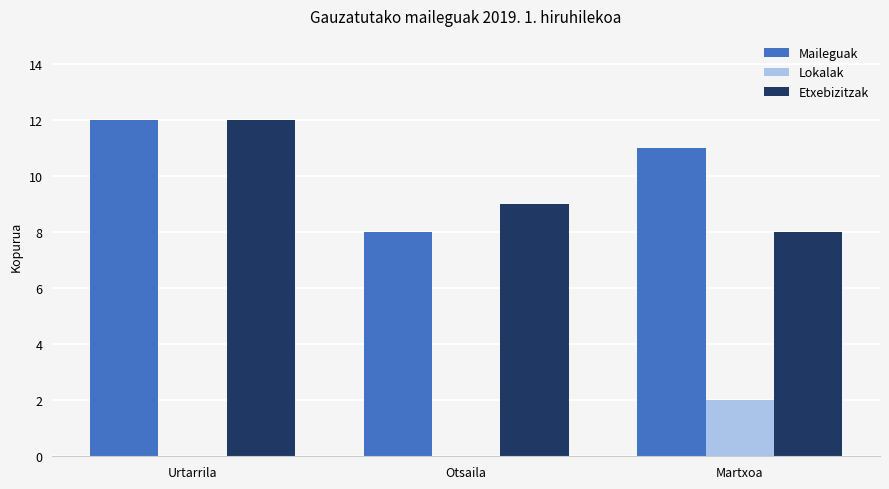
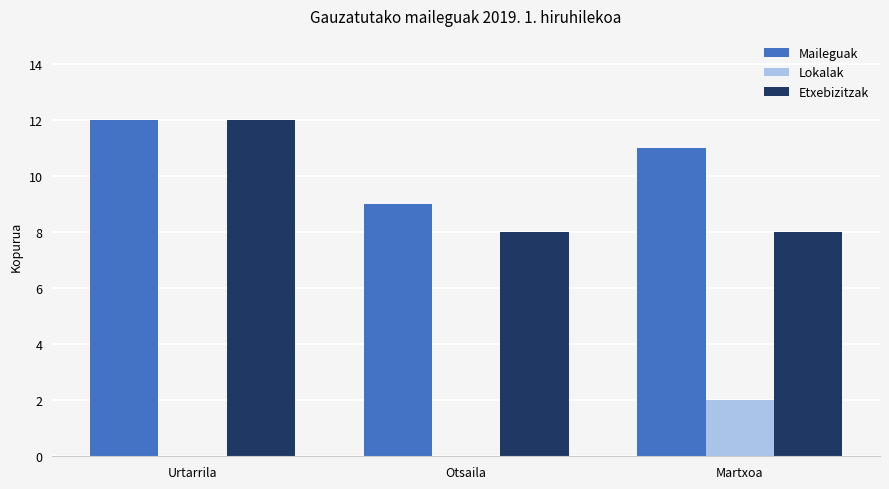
  {
    "Maileguak": {
      "Urtarrila": 12,
-     "Otsaila": 8,
+     "Otsaila": 9,
      "Martxoa": 11
    },
    "Lokalak": {
      "Urtarrila": 0,
      "Otsaila": 0,
      "Martxoa": 2
    },
    "Etxebizitzak": {
      "Urtarrila": 12,
-     "Otsaila": 9,
+     "Otsaila": 8,
      "Martxoa": 8
    }
  }
